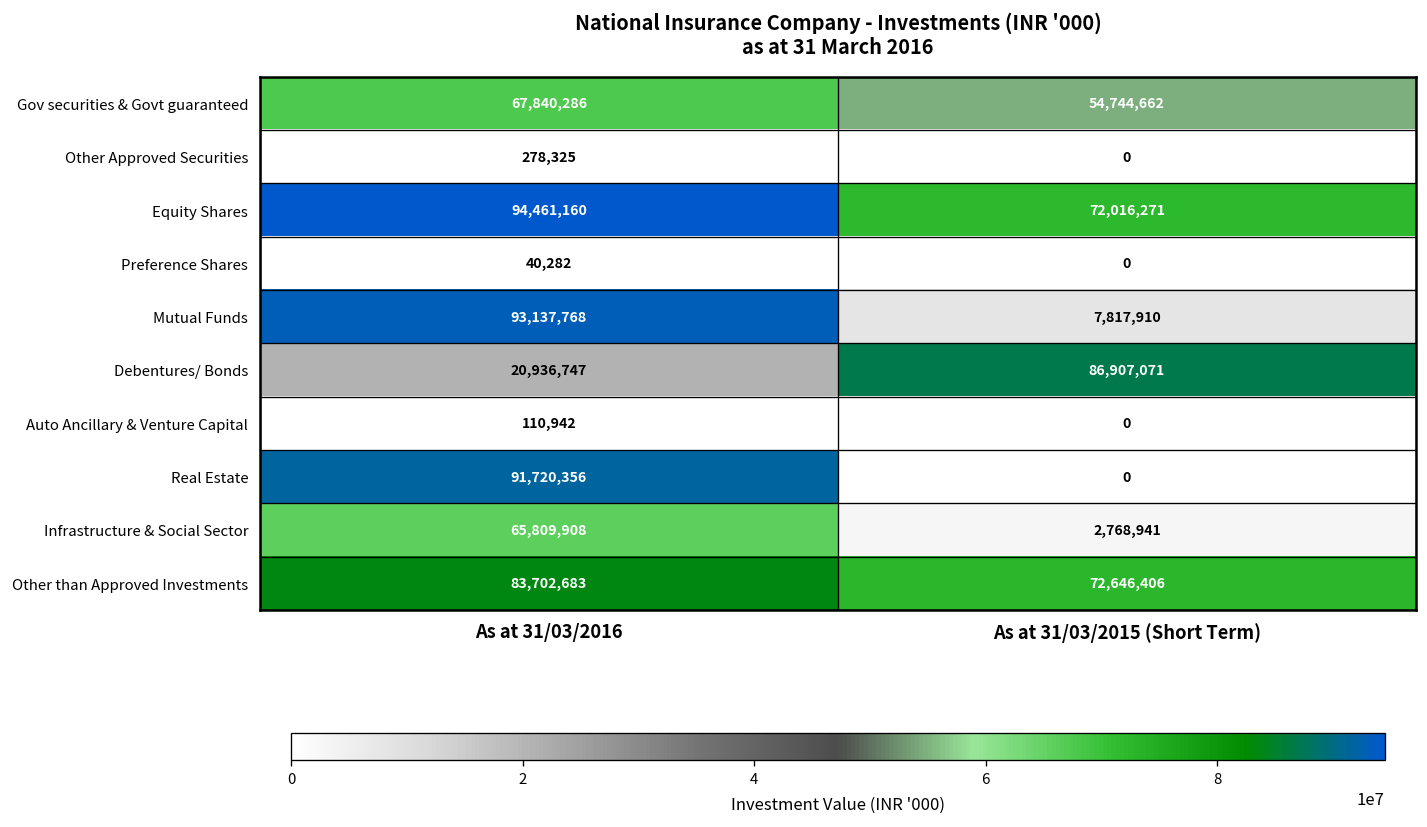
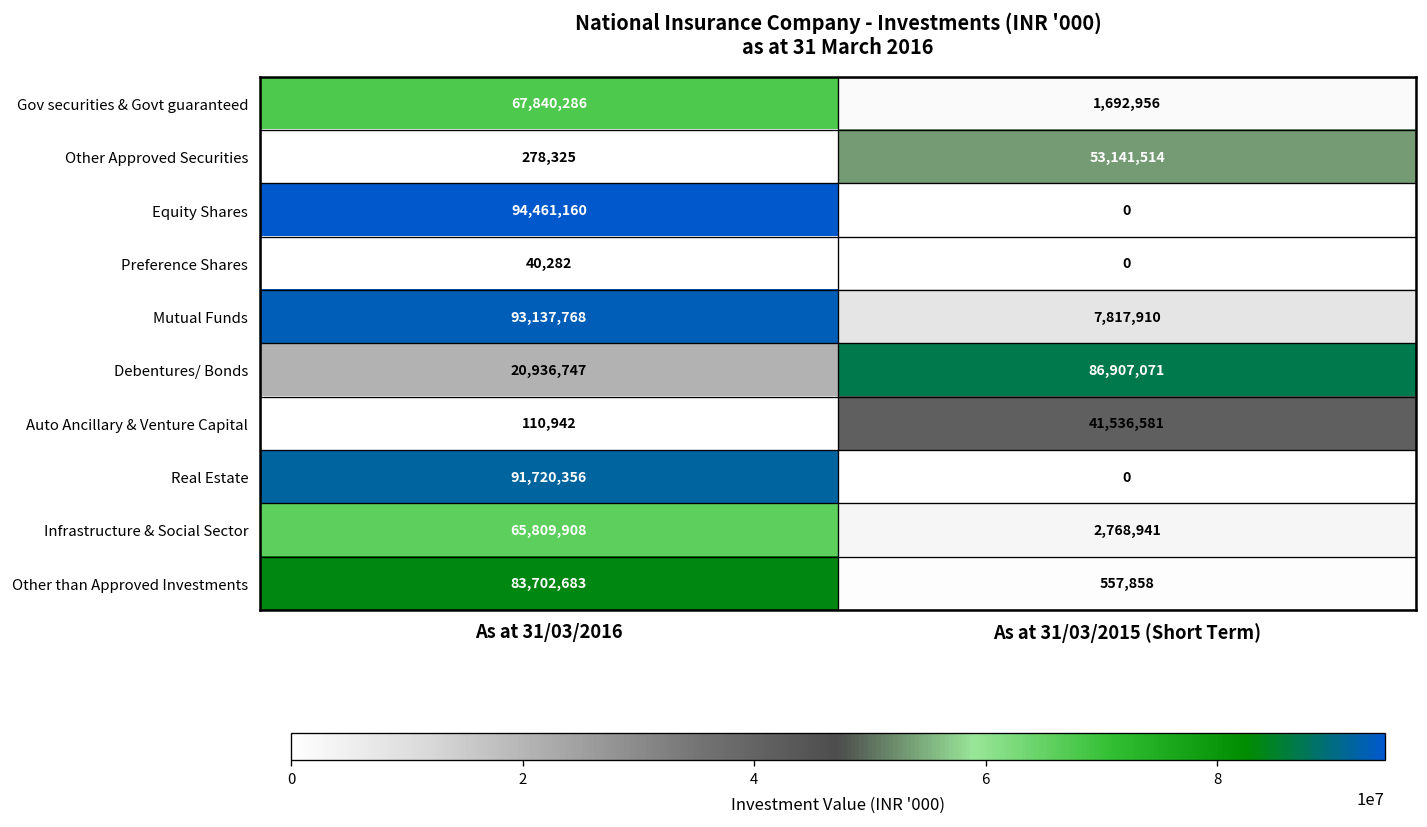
  {
    "Gov securities & Govt guaranteed": {
      "As at 31/03/2016": "67,840,286",
-     "As at 31/03/2015 (Short Term)": "54,744,662"
+     "As at 31/03/2015 (Short Term)": "1,692,956"
    },
    "Other Approved Securities": {
      "As at 31/03/2016": "278,325",
-     "As at 31/03/2015 (Short Term)": "0"
+     "As at 31/03/2015 (Short Term)": "53,141,514"
    },
    "Equity Shares": {
      "As at 31/03/2016": "94,461,160",
-     "As at 31/03/2015 (Short Term)": "72,016,271"
+     "As at 31/03/2015 (Short Term)": "0"
    },
    "Preference Shares": {
      "As at 31/03/2016": "40,282",
      "As at 31/03/2015 (Short Term)": "0"
    },
    "Mutual Funds": {
      "As at 31/03/2016": "93,137,768",
      "As at 31/03/2015 (Short Term)": "7,817,910"
    },
    "Debentures/ Bonds": {
      "As at 31/03/2016": "20,936,747",
      "As at 31/03/2015 (Short Term)": "86,907,071"
    },
    "Auto Ancillary & Venture Capital": {
      "As at 31/03/2016": "110,942",
-     "As at 31/03/2015 (Short Term)": "0"
+     "As at 31/03/2015 (Short Term)": "41,536,581"
    },
    "Real Estate": {
      "As at 31/03/2016": "91,720,356",
      "As at 31/03/2015 (Short Term)": "0"
    },
    "Infrastructure & Social Sector": {
      "As at 31/03/2016": "65,809,908",
      "As at 31/03/2015 (Short Term)": "2,768,941"
    },
    "Other than Approved Investments": {
      "As at 31/03/2016": "83,702,683",
-     "As at 31/03/2015 (Short Term)": "72,646,406"
+     "As at 31/03/2015 (Short Term)": "557,858"
    }
  }
